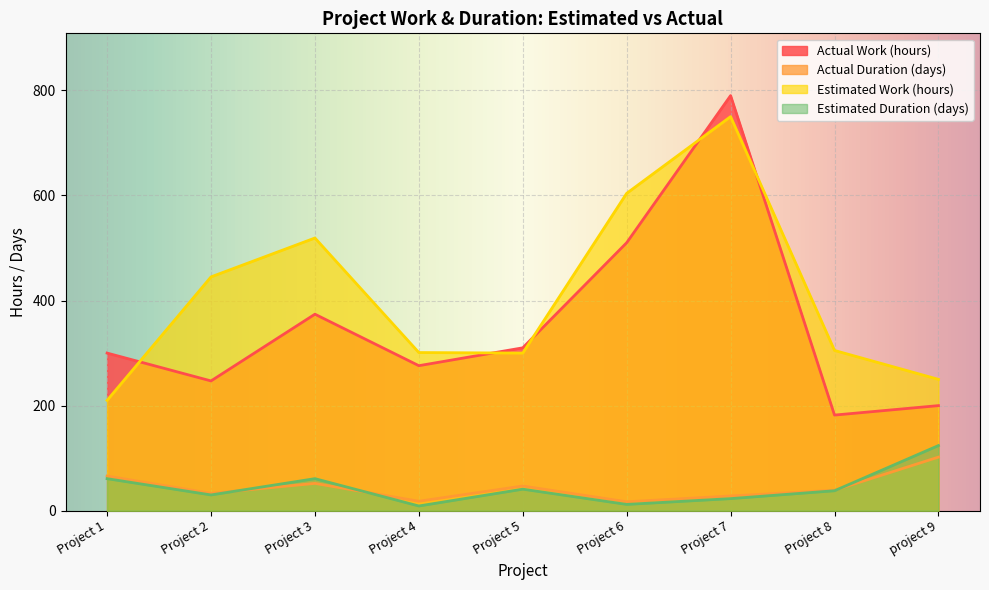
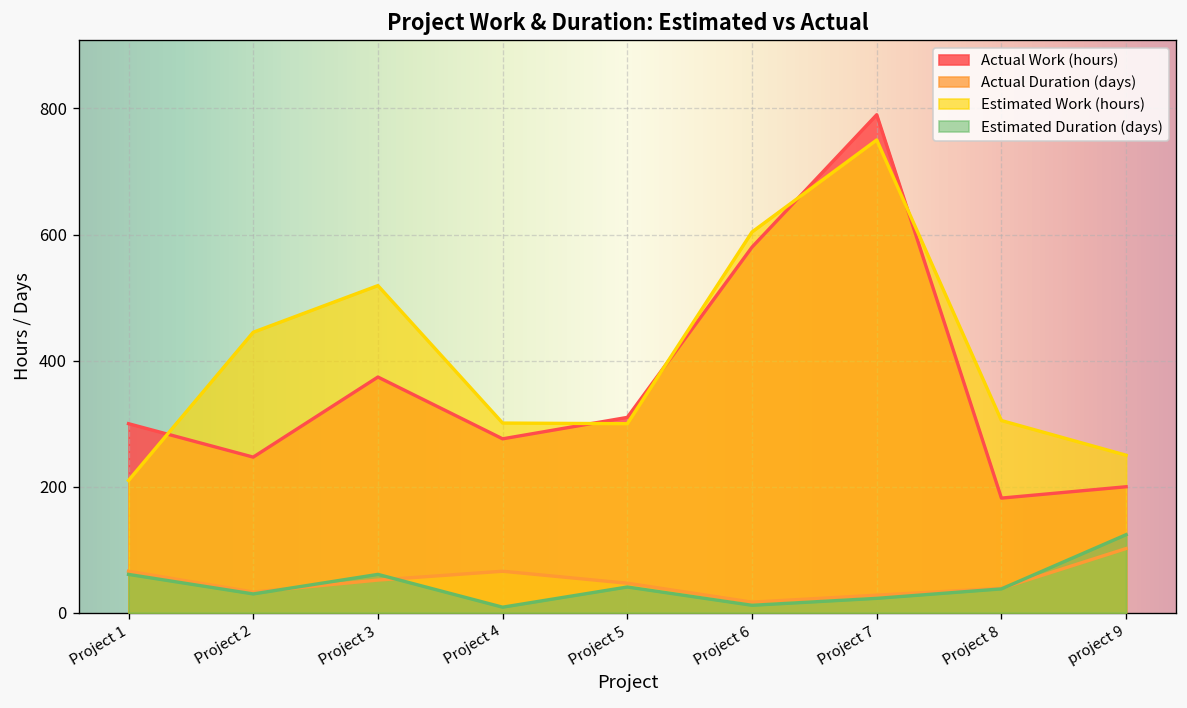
  {
    "Actual Work (hours)": {
      "Project 1": 300,
      "Project 2": 250,
      "Project 3": 370,
      "Project 4": 280,
      "Project 5": 310,
-     "Project 6": 510,
+     "Project 6": 580,
      "Project 7": 790,
      "Project 8": 180,
      "project 9": 200
    },
    "Actual Duration (days)": {
      "Project 1": 70,
      "Project 3": 50,
-     "Project 4": 20,
+     "Project 4": 70,
      "Project 5": 50,
      "Project 6": 20,
      "Project 7": 30,
      "project 9": 100
    },
    "Estimated Work (hours)": {
      "Project 1": 210,
      "Project 2": 450,
      "Project 3": 520,
      "Project 4": 300,
      "Project 5": 300,
      "Project 6": 600,
      "Project 7": 750,
      "Project 8": 310,
      "project 9": 250
    },
    "Estimated Duration (days)": {
      "Project 1": 60,
      "Project 3": 60,
      "Project 4": 10,
      "Project 5": 40,
      "Project 6": 10,
      "Project 7": 20,
      "project 9": 120
    }
  }
